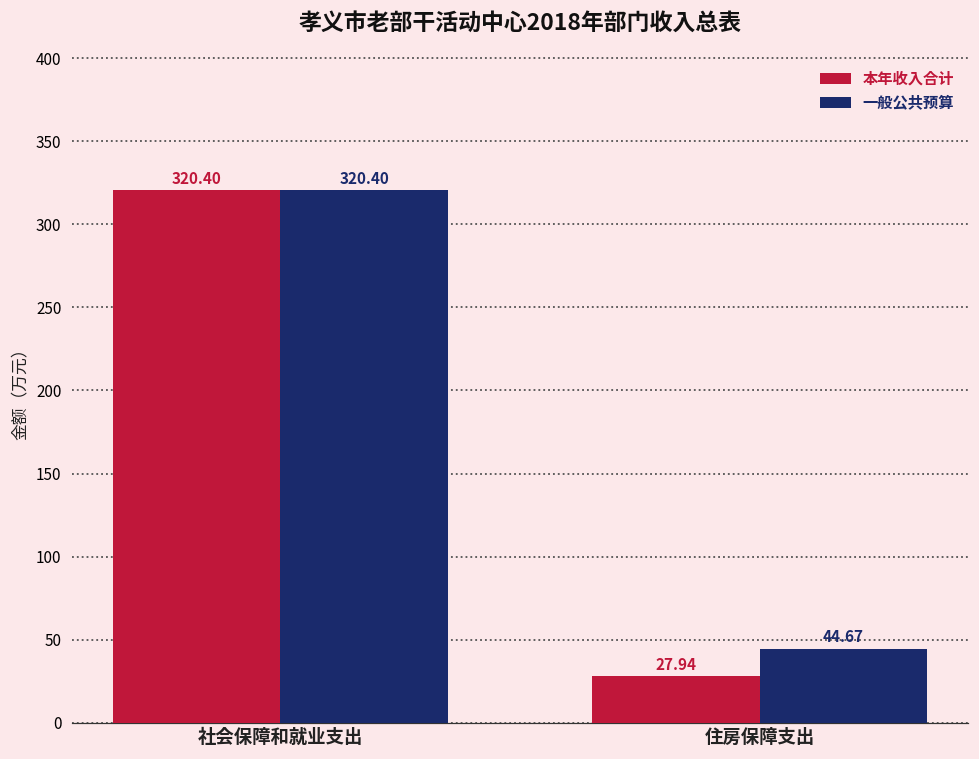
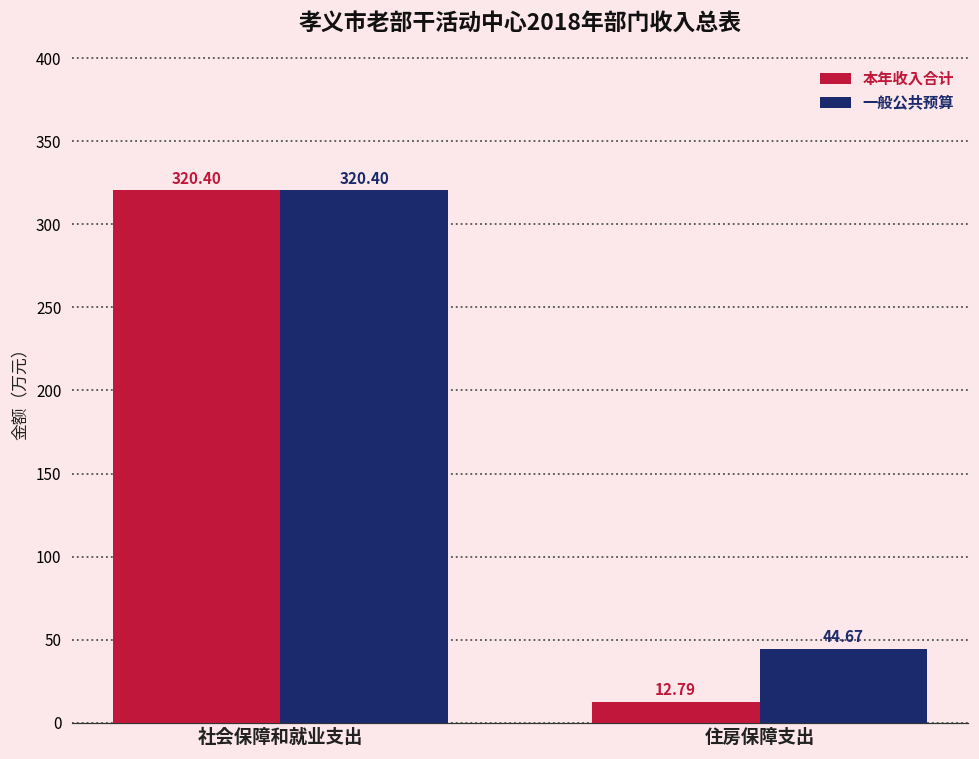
  {
    "本年收入合计": {
      "社会保障和就业支出": 320.40,
-     "住房保障支出": 27.94
+     "住房保障支出": 12.79
    },
    "一般公共预算": {
      "社会保障和就业支出": 320.40,
      "住房保障支出": 44.67
    }
  }
